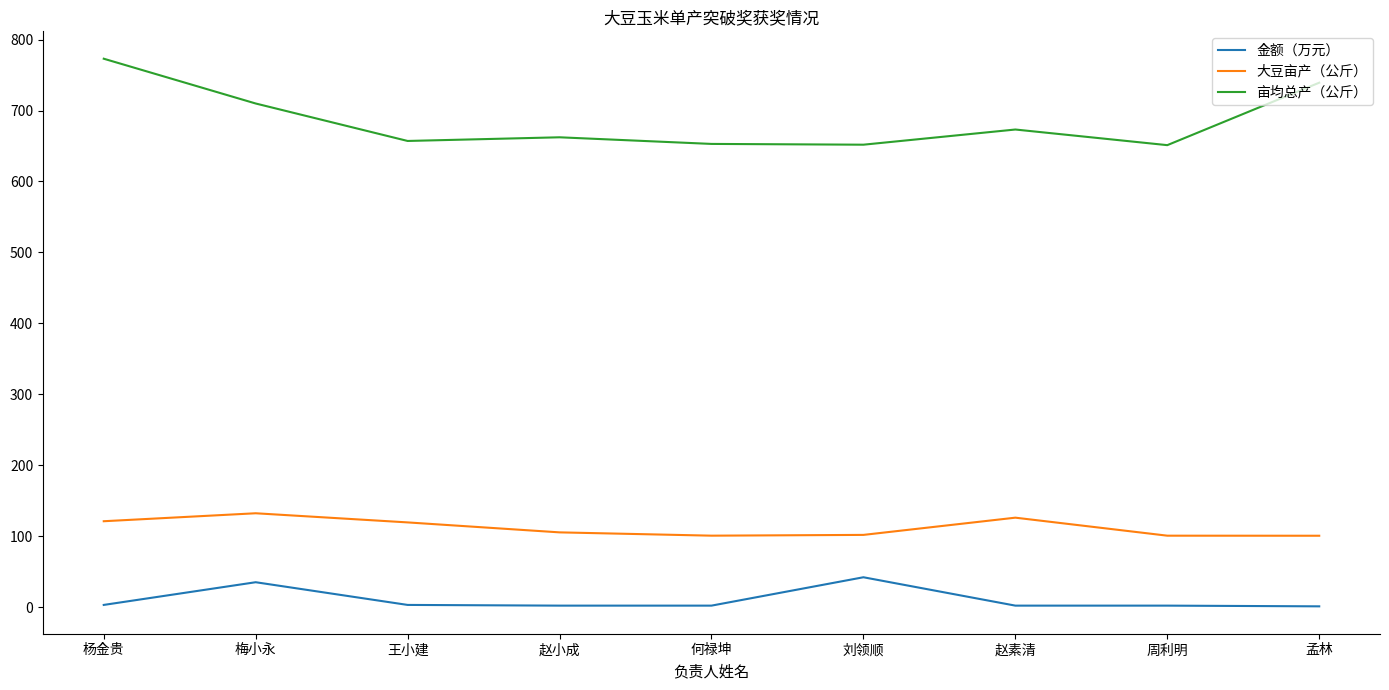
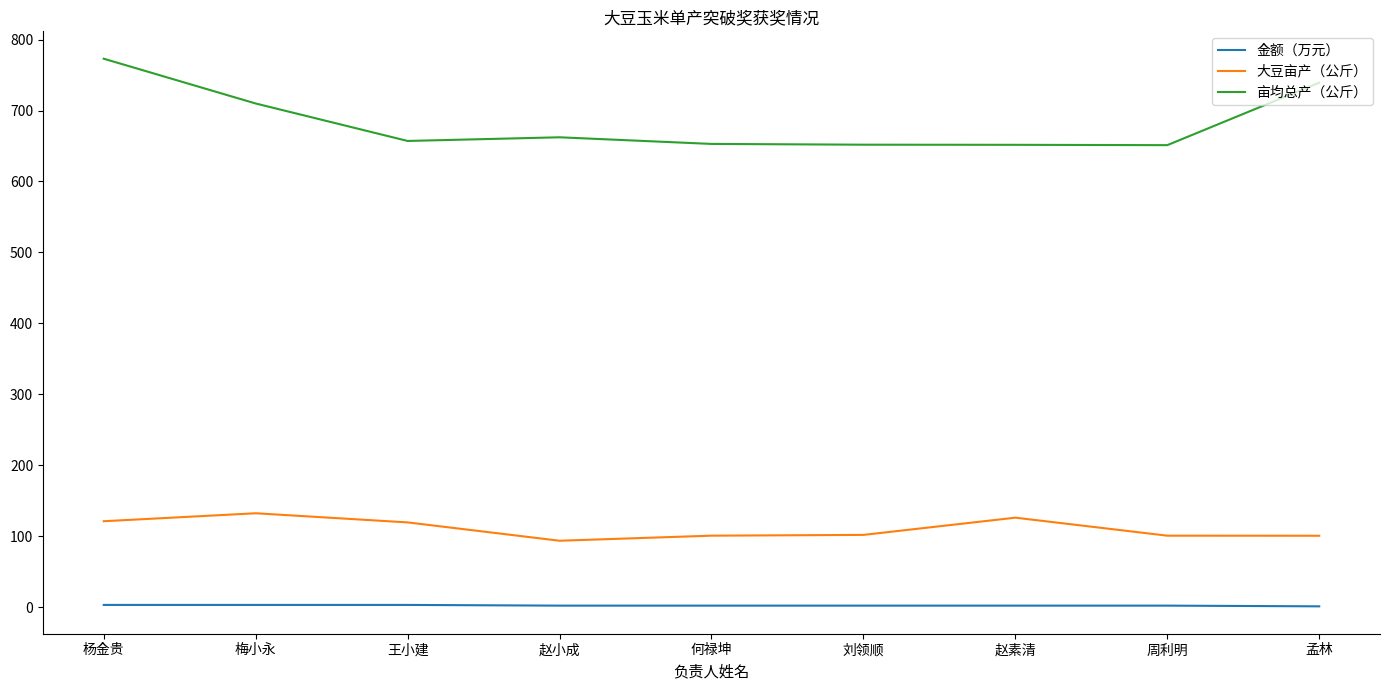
  {
    "金额（万元）": {
      "杨金贵": 0,
-     "梅小永": 40,
+     "梅小永": 0,
      "王小建": 0,
      "赵小成": 0,
      "何禄坤": 0,
-     "刘领顺": 40,
+     "刘领顺": 0,
      "赵素清": 0,
      "周利明": 0,
      "孟林": 0
    },
    "大豆亩产（公斤）": {
      "杨金贵": 120,
      "梅小永": 130,
      "王小建": 120,
-     "赵小成": 110,
+     "赵小成": 90,
      "何禄坤": 100,
      "刘领顺": 100,
      "赵素清": 130,
      "周利明": 100,
      "孟林": 100
    },
    "亩均总产（公斤）": {
      "杨金贵": 770,
      "梅小永": 710,
      "王小建": 660,
      "赵小成": 660,
      "何禄坤": 650,
      "刘领顺": 650,
-     "赵素清": 670,
+     "赵素清": 650,
      "周利明": 650
    }
  }
